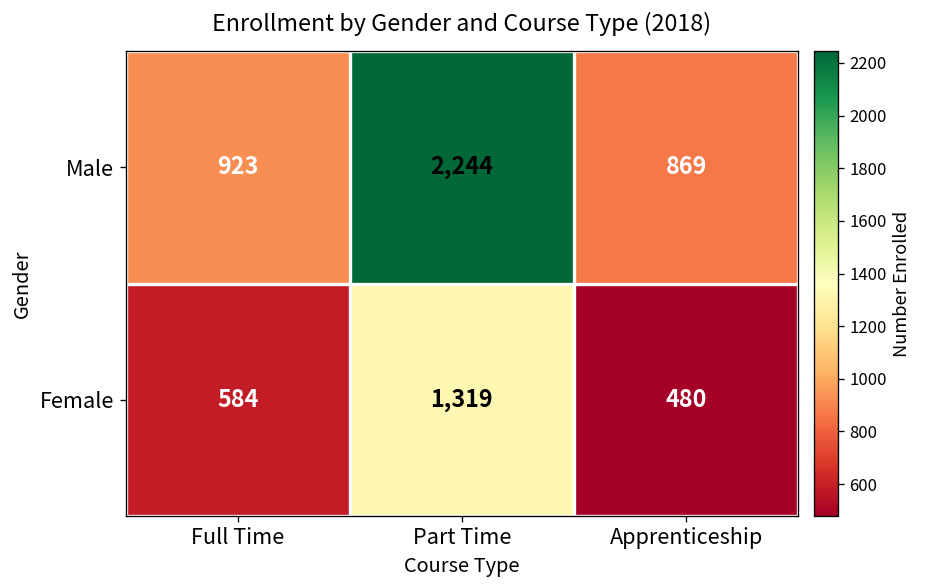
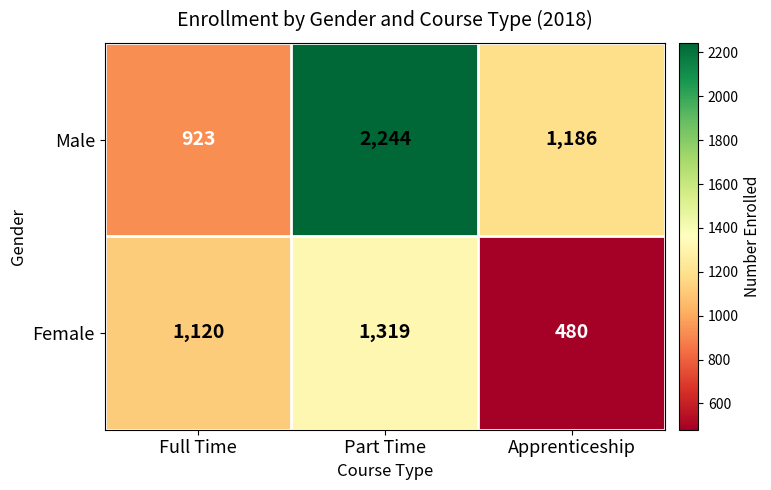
  {
    "Male": {
      "Full Time": "923",
      "Part Time": "2,244",
-     "Apprenticeship": "869"
+     "Apprenticeship": "1,186"
    },
    "Female": {
-     "Full Time": "584",
+     "Full Time": "1,120",
      "Part Time": "1,319",
      "Apprenticeship": "480"
    }
  }
